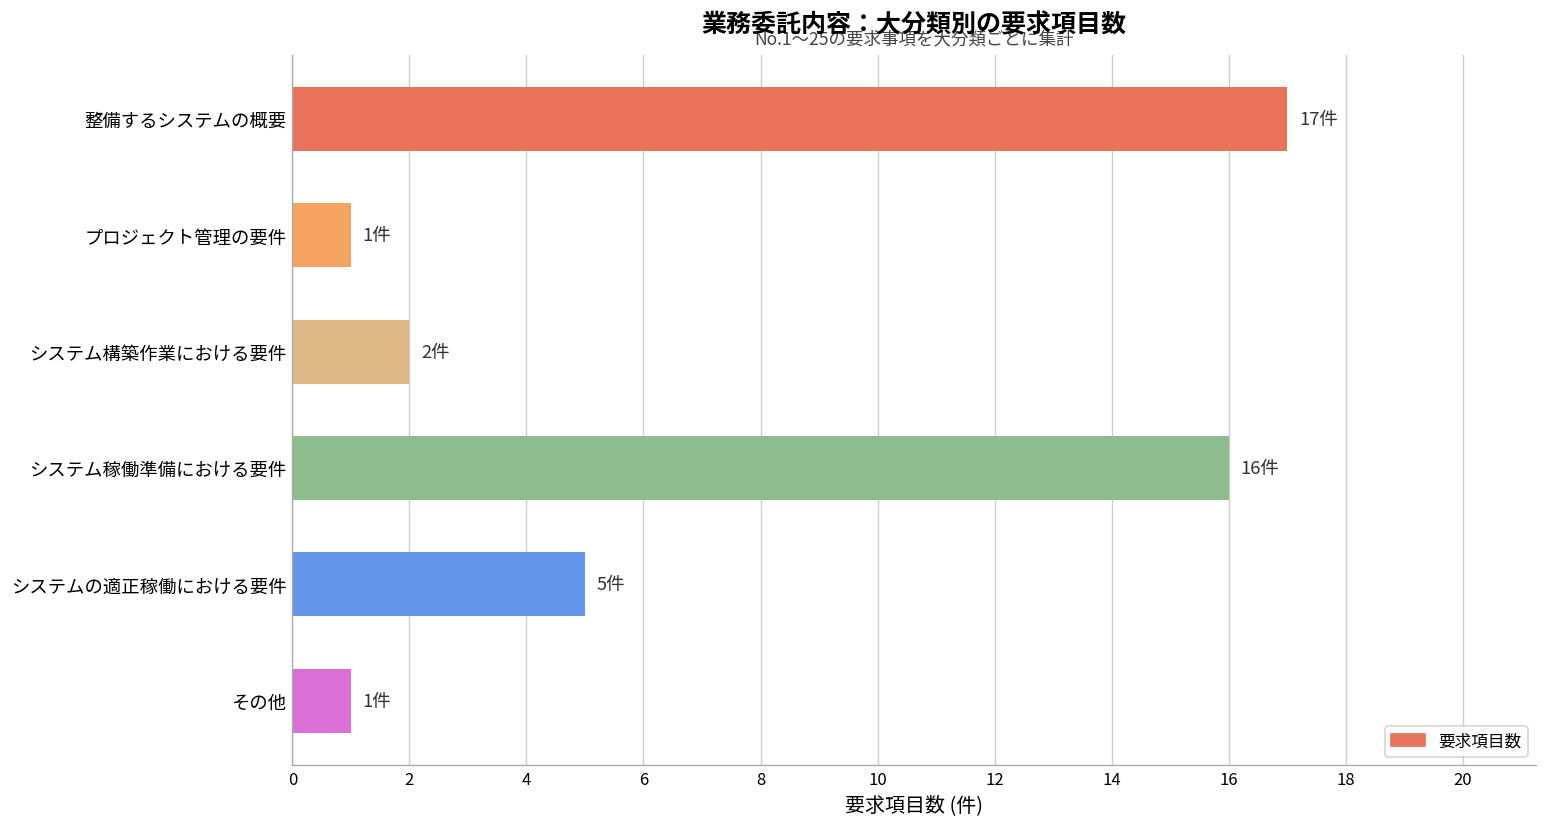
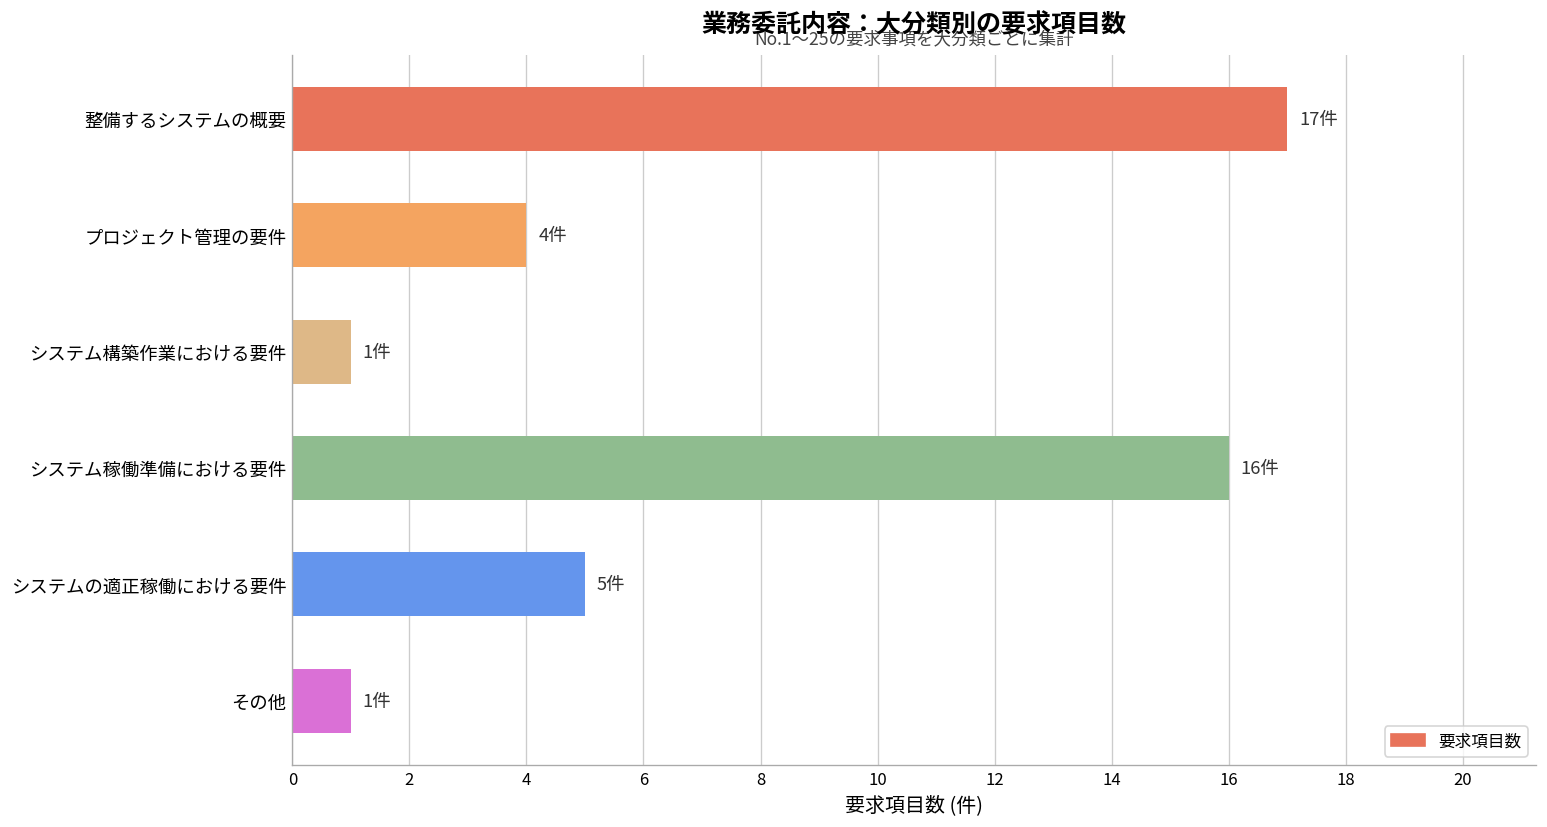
  {
    "整備するシステムの概要": "17件",
-   "プロジェクト管理の要件": "1件",
-   "システム構築作業における要件": "2件",
+   "プロジェクト管理の要件": "4件",
+   "システム構築作業における要件": "1件",
    "システム稼働準備における要件": "16件",
    "システムの適正稼働における要件": "5件",
    "その他": "1件"
  }
